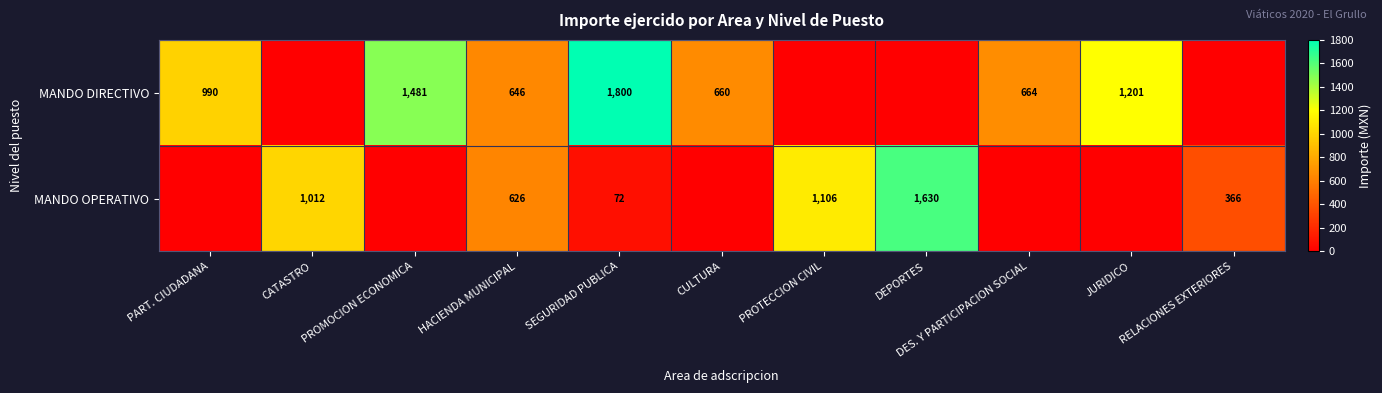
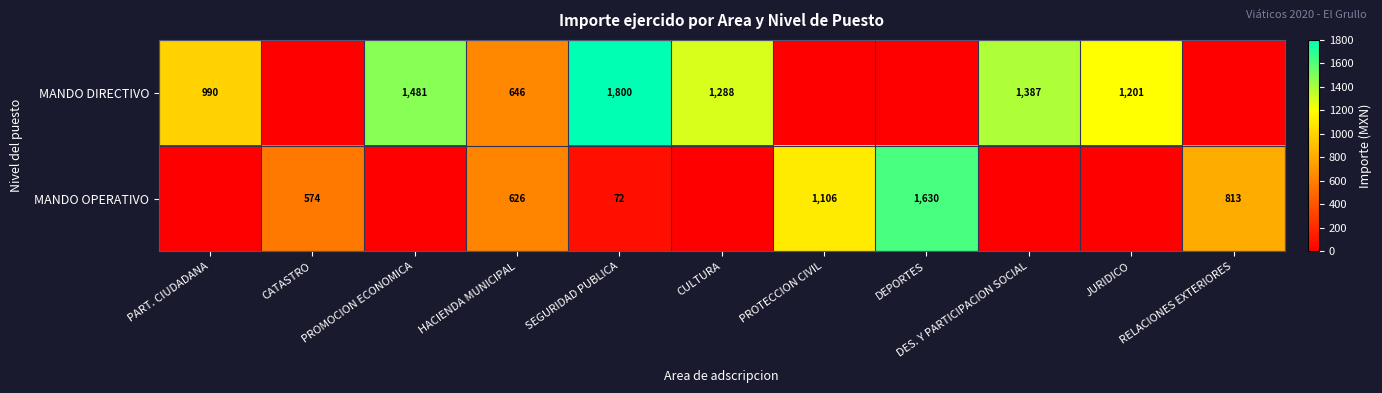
  {
    "MANDO DIRECTIVO": {
      "PART. CIUDADANA": "990",
      "PROMOCION ECONOMICA": "1,481",
      "HACIENDA MUNICIPAL": "646",
      "SEGURIDAD PUBLICA": "1,800",
-     "CULTURA": "660",
-     "DES. Y PARTICIPACION SOCIAL": "664",
+     "CULTURA": "1,288",
+     "DES. Y PARTICIPACION SOCIAL": "1,387",
      "JURIDICO": "1,201"
    },
    "MANDO OPERATIVO": {
-     "CATASTRO": "1,012",
+     "CATASTRO": "574",
      "HACIENDA MUNICIPAL": "626",
      "SEGURIDAD PUBLICA": "72",
      "PROTECCION CIVIL": "1,106",
      "DEPORTES": "1,630",
-     "RELACIONES EXTERIORES": "366"
+     "RELACIONES EXTERIORES": "813"
    }
  }
